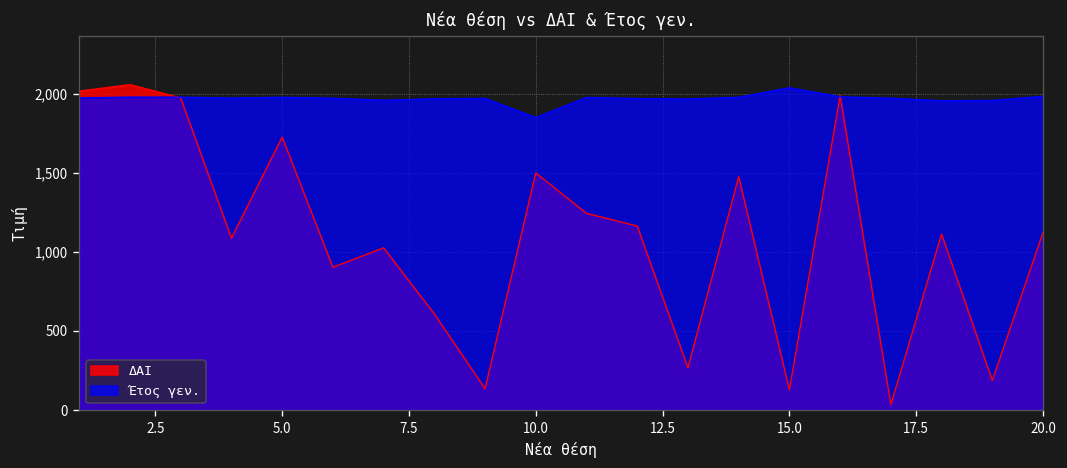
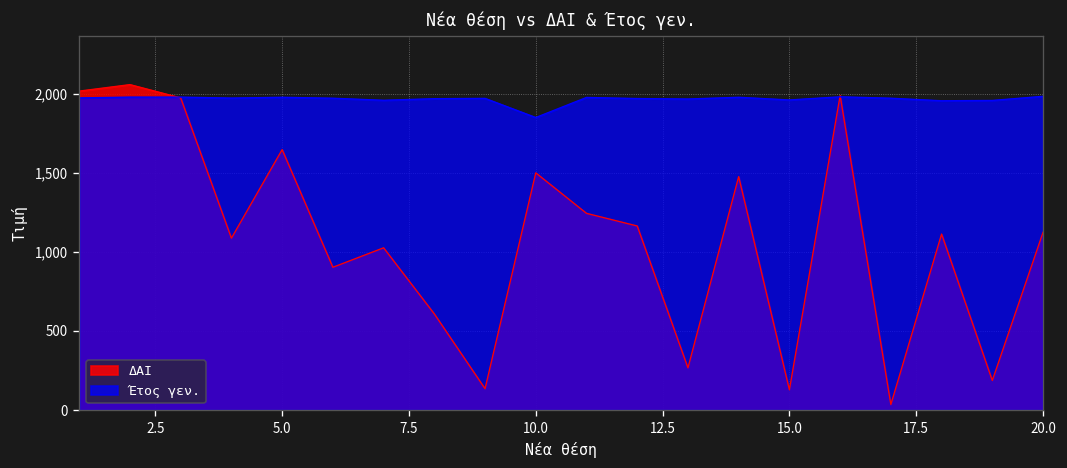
  {
    "ΔΑΙ": {
-     "5.0": "1,730",
+     "5.0": "1,650",
      "10.0": "1,500",
      "15.0": "130",
      "20.0": "1,120"
    },
    "Έτος γεν.": {
      "5.0": "1,980",
      "10.0": "1,850",
-     "15.0": "2,040",
+     "15.0": "1,960",
      "20.0": "1,980"
    }
  }
